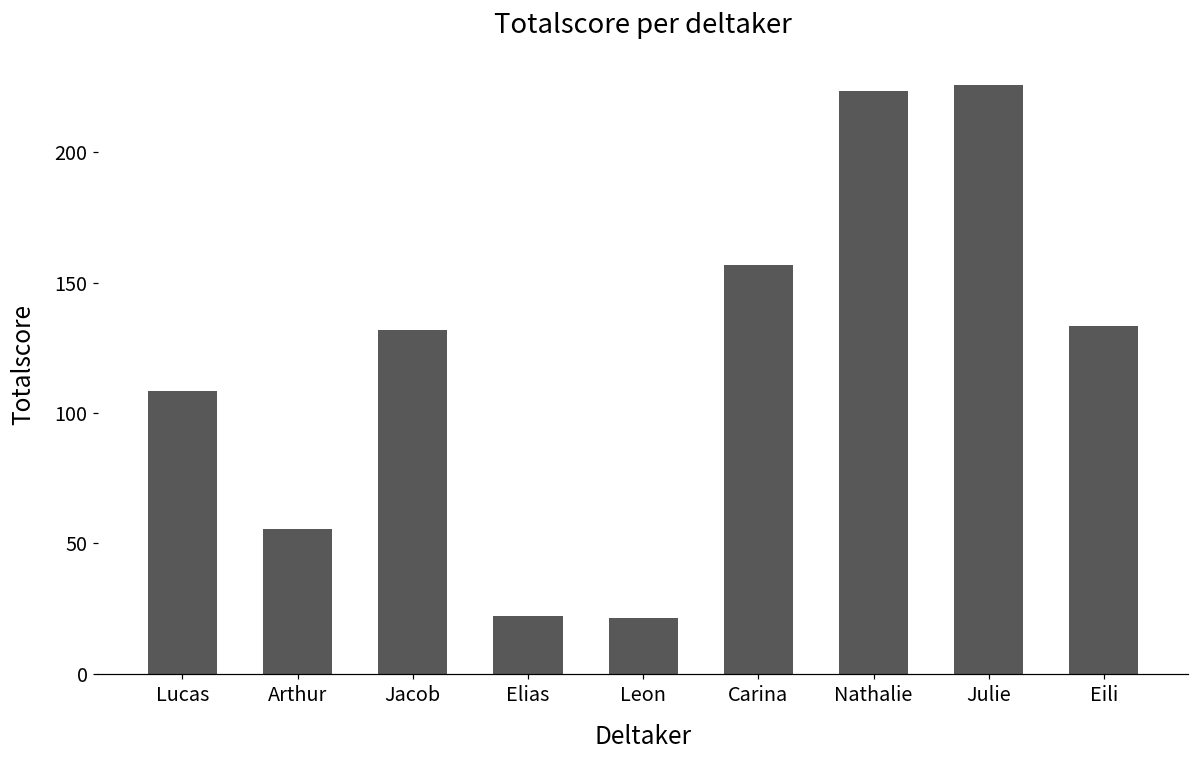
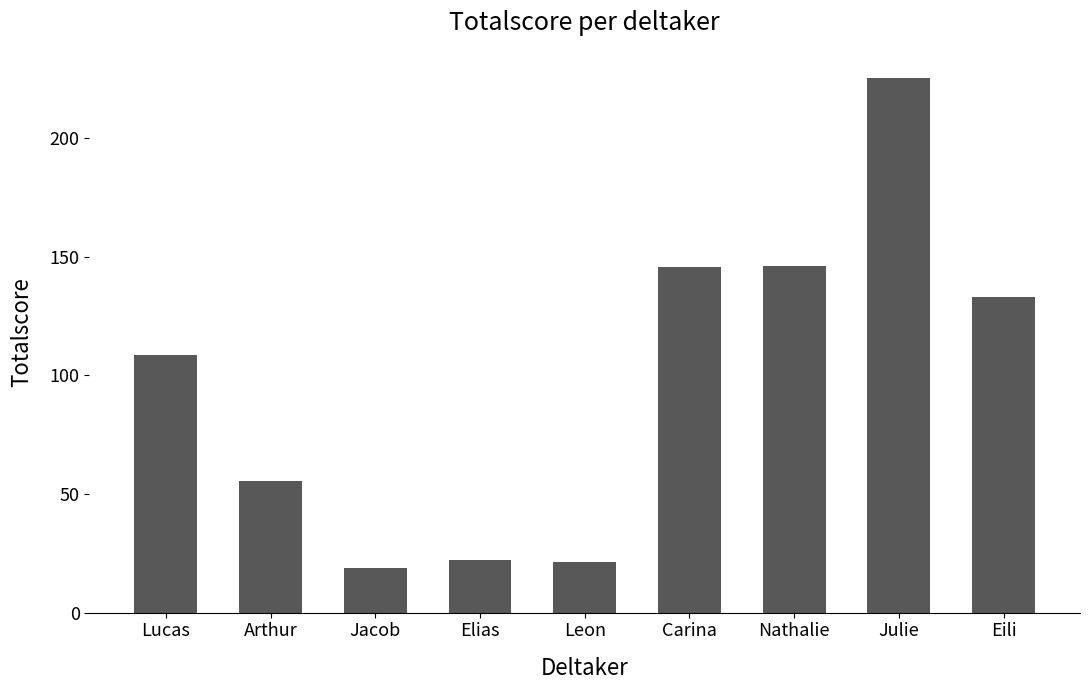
  {
    "Lucas": 109,
    "Arthur": 55,
-   "Jacob": 132,
+   "Jacob": 19,
    "Elias": 22,
    "Leon": 21,
-   "Carina": 157,
-   "Nathalie": 224,
+   "Carina": 146,
+   "Nathalie": 146,
    "Julie": 226,
    "Eili": 133
  }
